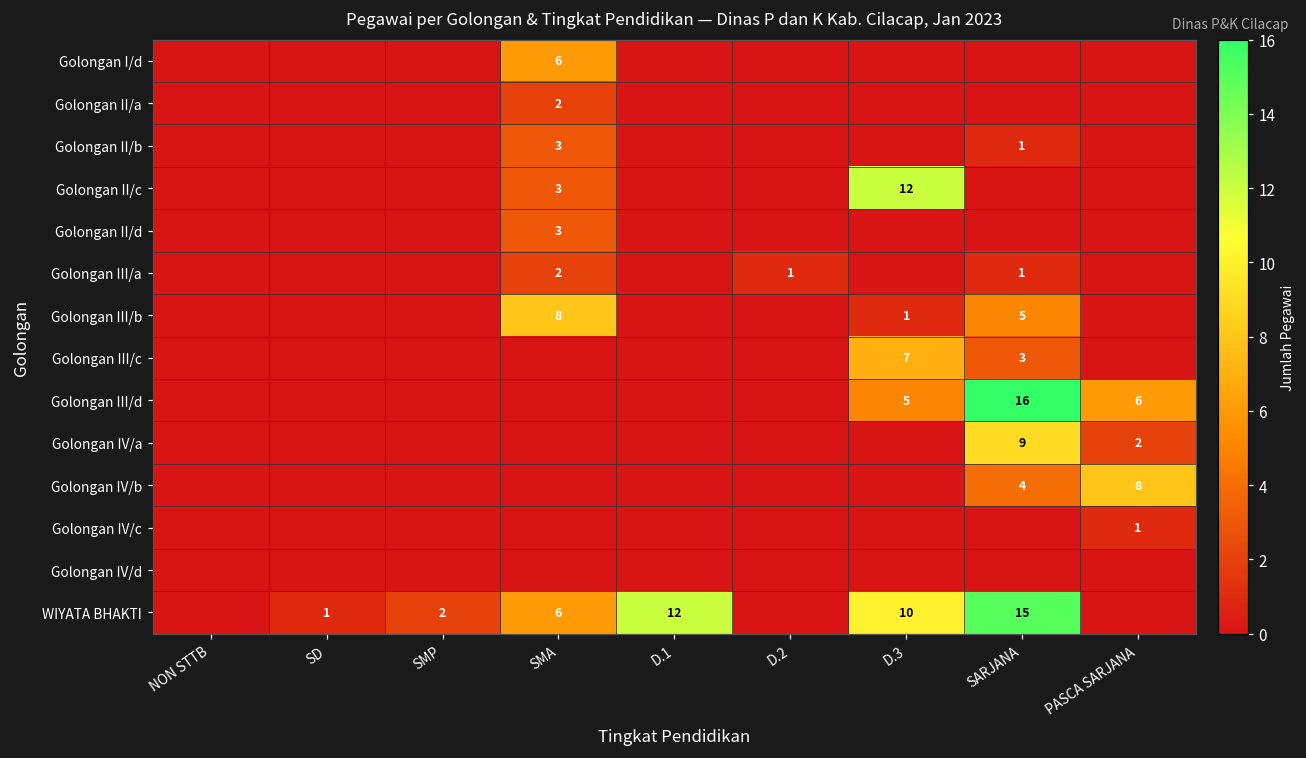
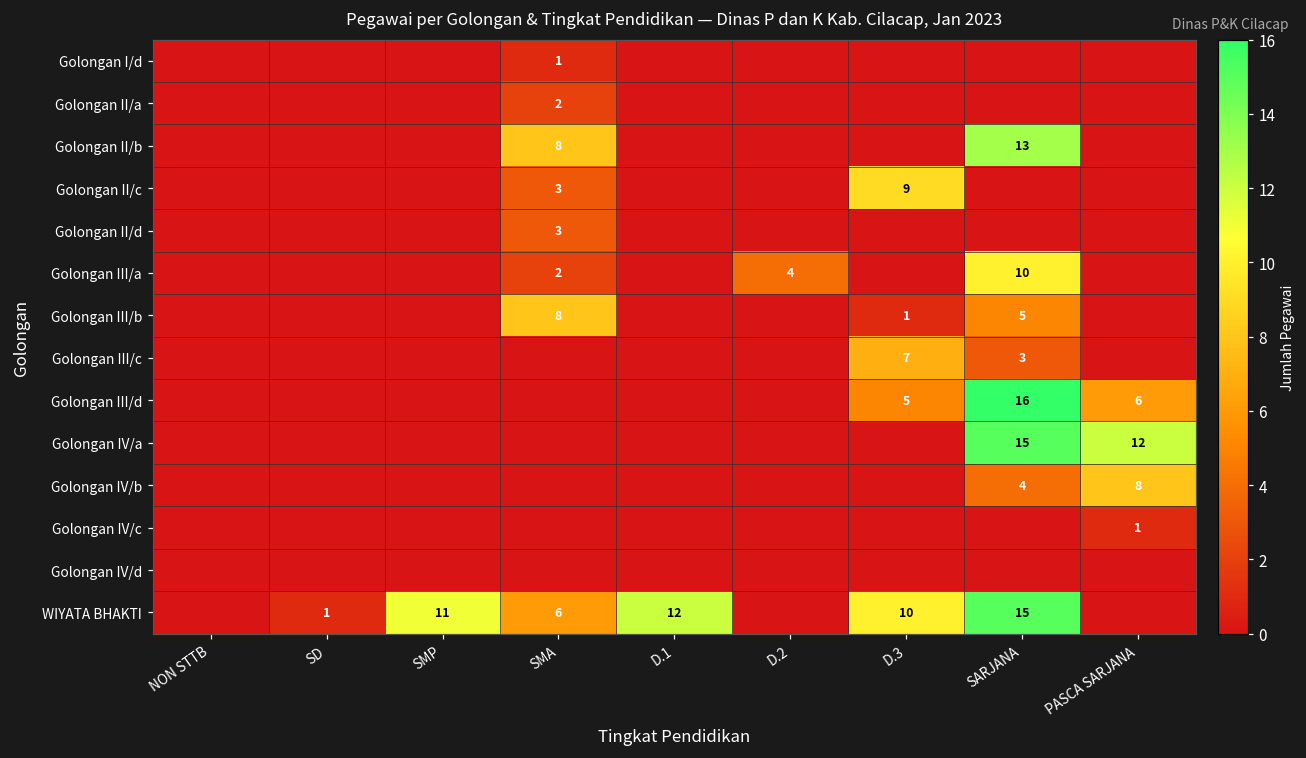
  {
    "Golongan I/d": {
-     "SMA": 6
+     "SMA": 1
    },
    "Golongan II/a": {
      "SMA": 2
    },
    "Golongan II/b": {
-     "SMA": 3,
-     "SARJANA": 1
+     "SMA": 8,
+     "SARJANA": 13
    },
    "Golongan II/c": {
      "SMA": 3,
-     "D.3": 12
+     "D.3": 9
    },
    "Golongan II/d": {
      "SMA": 3
    },
    "Golongan III/a": {
      "SMA": 2,
-     "D.2": 1,
-     "SARJANA": 1
+     "D.2": 4,
+     "SARJANA": 10
    },
    "Golongan III/b": {
      "SMA": 8,
      "D.3": 1,
      "SARJANA": 5
    },
    "Golongan III/c": {
      "D.3": 7,
      "SARJANA": 3
    },
    "Golongan III/d": {
      "D.3": 5,
      "SARJANA": 16,
      "PASCA SARJANA": 6
    },
    "Golongan IV/a": {
-     "SARJANA": 9,
-     "PASCA SARJANA": 2
+     "SARJANA": 15,
+     "PASCA SARJANA": 12
    },
    "Golongan IV/b": {
      "SARJANA": 4,
      "PASCA SARJANA": 8
    },
    "Golongan IV/c": {
      "PASCA SARJANA": 1
    },
    "WIYATA BHAKTI": {
      "SD": 1,
-     "SMP": 2,
+     "SMP": 11,
      "SMA": 6,
      "D.1": 12,
      "D.3": 10,
      "SARJANA": 15
    }
  }
